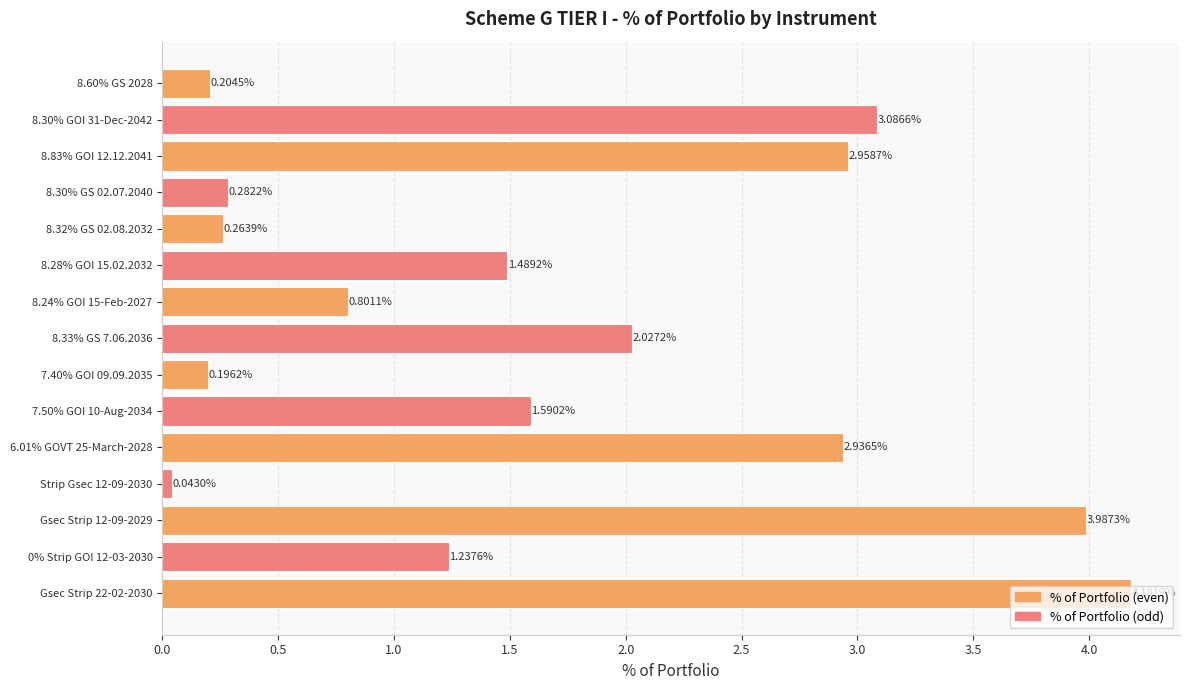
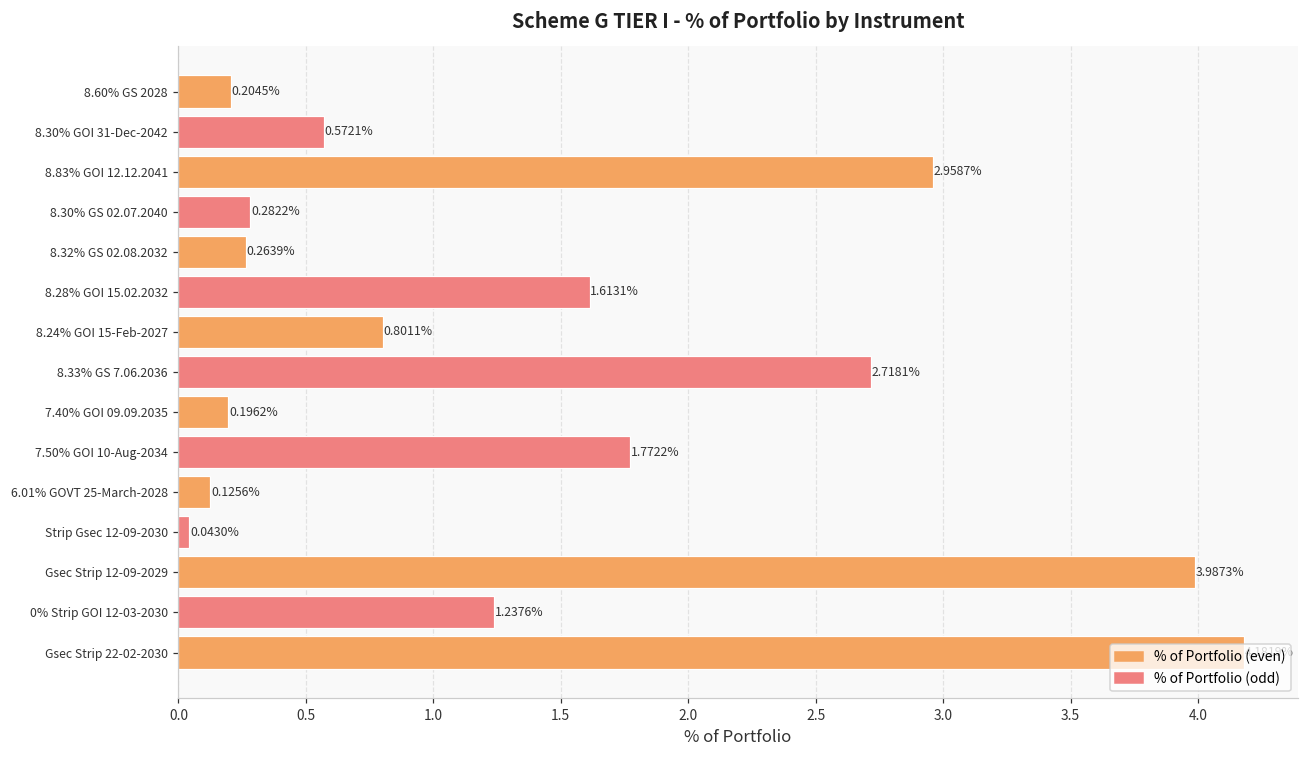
  {
    "8.60% GS 2028": "0.2045%",
-   "8.30% GOI 31-Dec-2042": "3.0866%",
+   "8.30% GOI 31-Dec-2042": "0.5721%",
    "8.83% GOI 12.12.2041": "2.9587%",
    "8.30% GS 02.07.2040": "0.2822%",
    "8.32% GS 02.08.2032": "0.2639%",
-   "8.28% GOI 15.02.2032": "1.4892%",
+   "8.28% GOI 15.02.2032": "1.6131%",
    "8.24% GOI 15-Feb-2027": "0.8011%",
-   "8.33% GS 7.06.2036": "2.0272%",
+   "8.33% GS 7.06.2036": "2.7181%",
    "7.40% GOI 09.09.2035": "0.1962%",
-   "7.50% GOI 10-Aug-2034": "1.5902%",
-   "6.01% GOVT 25-March-2028": "2.9365%",
+   "7.50% GOI 10-Aug-2034": "1.7722%",
+   "6.01% GOVT 25-March-2028": "0.1256%",
    "Strip Gsec 12-09-2030": "0.0430%",
    "Gsec Strip 12-09-2029": "3.9873%",
    "0% Strip GOI 12-03-2030": "1.2376%"
  }
